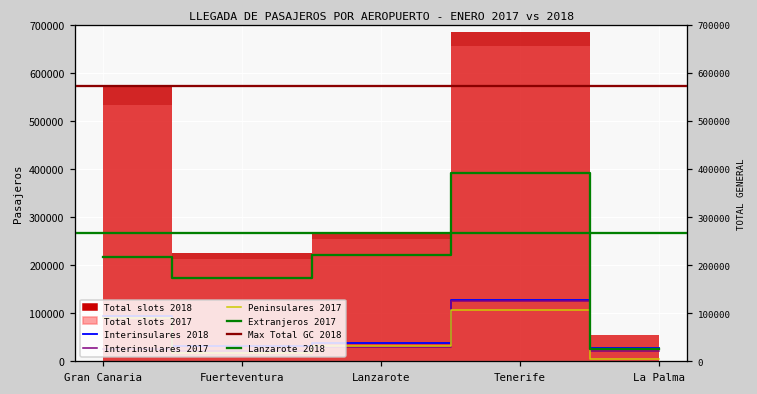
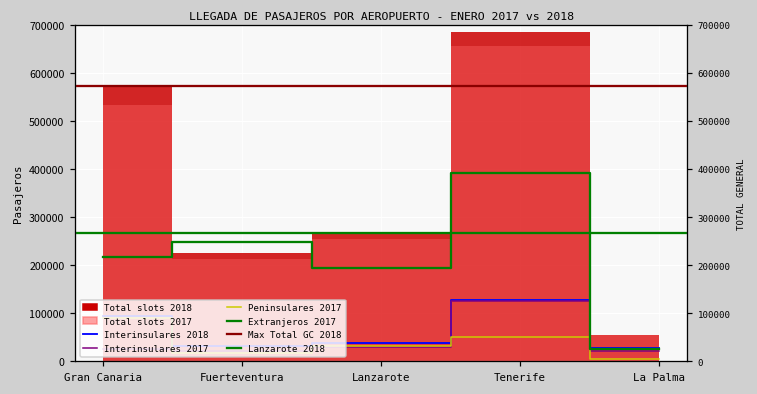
  {
    "Peninsulares 2017": {
-     "Tenerife": 110000,
+     "Tenerife": 50000,
      "La Palma": 10000
    },
    "Extranjeros 2017": {
      "Gran Canaria": 220000,
-     "Fuerteventura": 170000,
-     "Lanzarote": 220000,
+     "Fuerteventura": 250000,
+     "Lanzarote": 190000,
      "Tenerife": 390000
    }
  }
